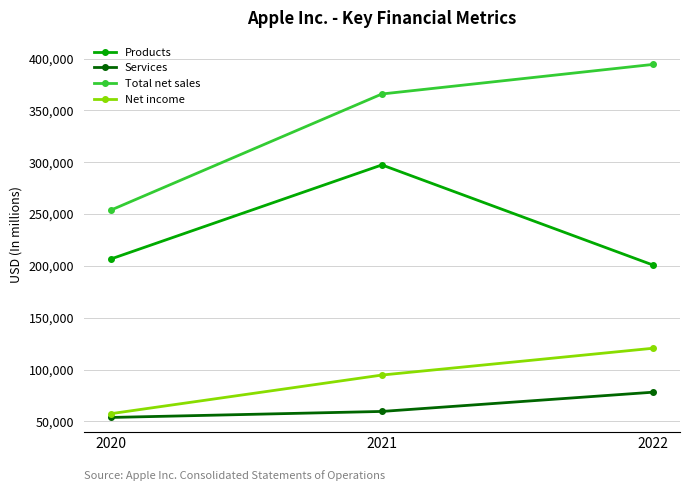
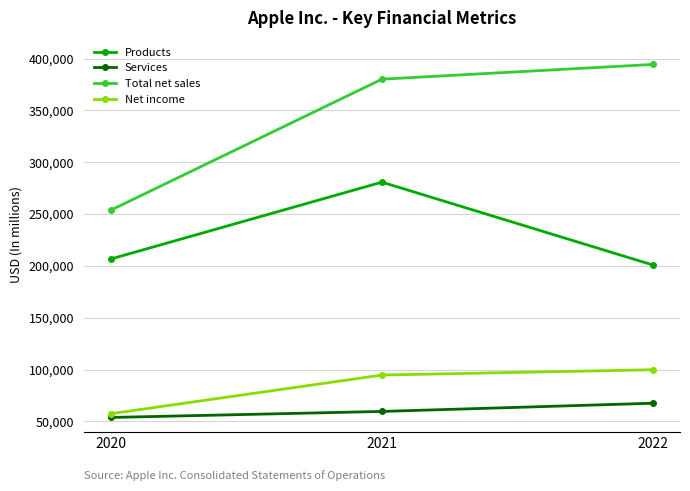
  {
    "Products": {
      "2020": "207,000",
-     "2021": "297,000",
+     "2021": "281,000",
      "2022": "201,000"
    },
    "Services": {
      "2020": "54,000",
      "2021": "60,000",
-     "2022": "78,000"
+     "2022": "67,000"
    },
    "Total net sales": {
      "2020": "254,000",
-     "2021": "366,000",
+     "2021": "380,000",
      "2022": "394,000"
    },
    "Net income": {
      "2020": "57,000",
      "2021": "95,000",
-     "2022": "121,000"
+     "2022": "100,000"
    }
  }
